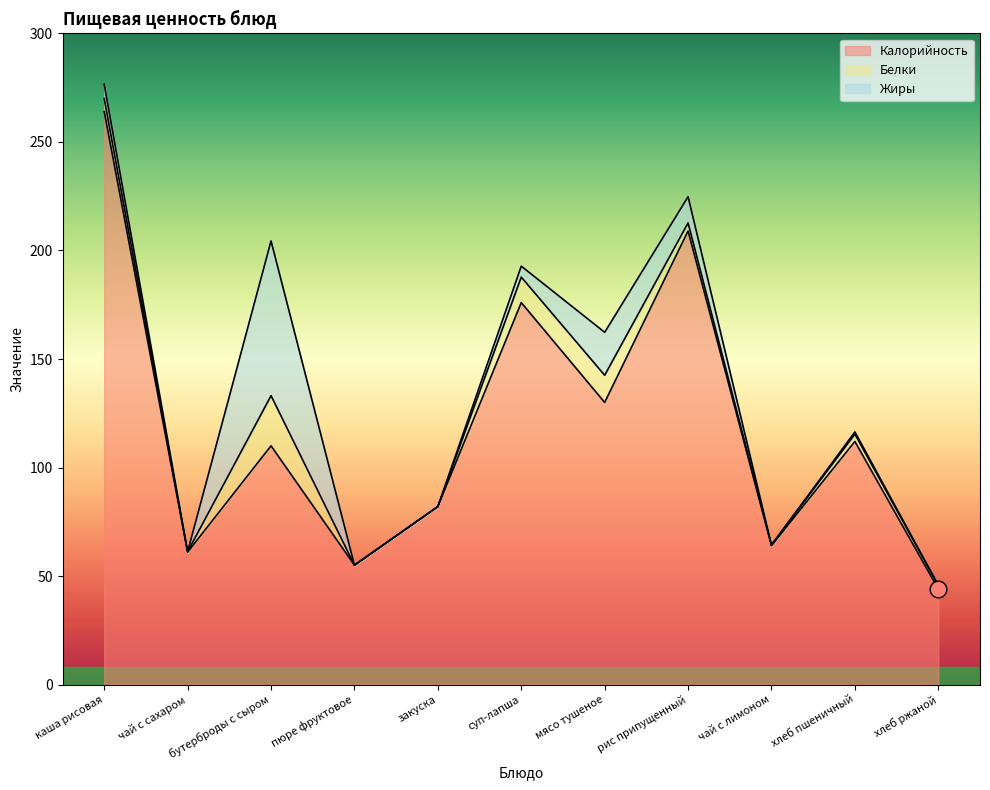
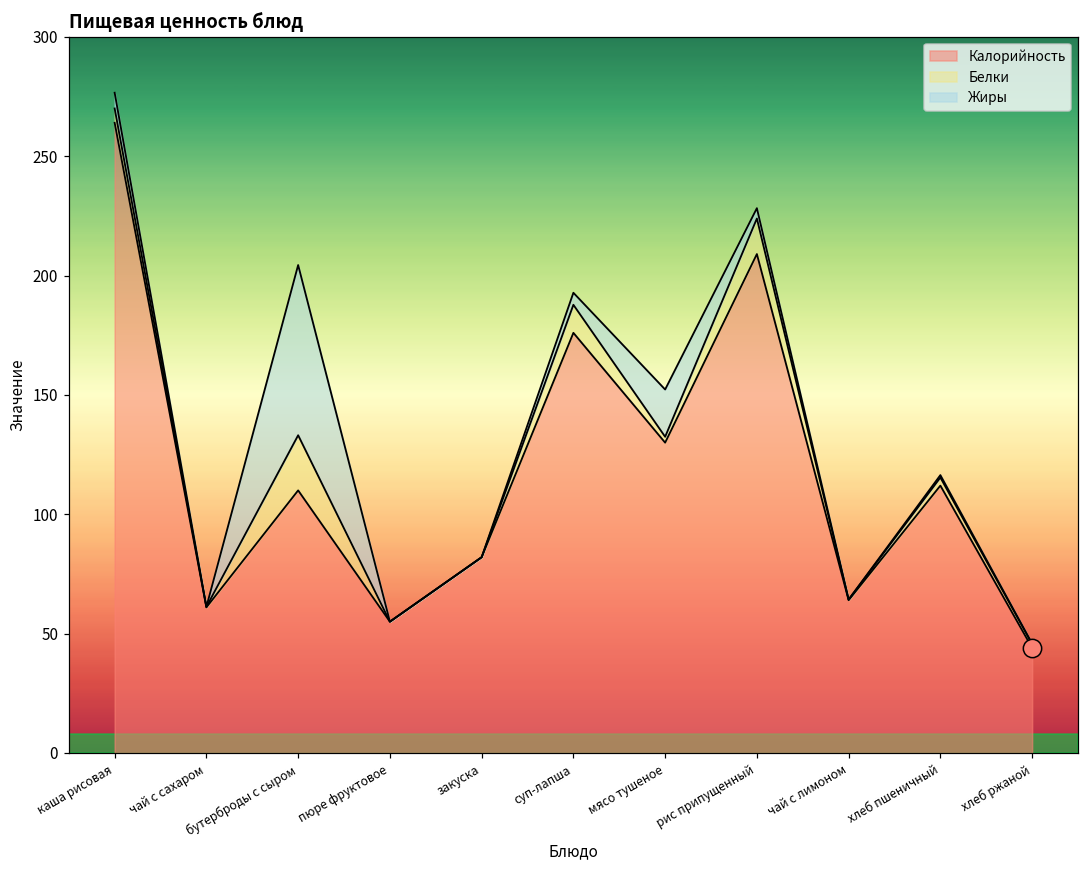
  {
    "Белки": {
      "каша рисовая": 6,
      "бутерброды с сыром": 23,
      "суп-лапша": 12,
-     "мясо тушеное": 13,
-     "рис припущенный": 4
+     "мясо тушеное": 2,
+     "рис припущенный": 15
    },
    "Жиры": {
      "каша рисовая": 7,
      "бутерброды с сыром": 71,
      "суп-лапша": 5,
      "мясо тушеное": 20,
-     "рис припущенный": 12
+     "рис припущенный": 4
    }
  }
